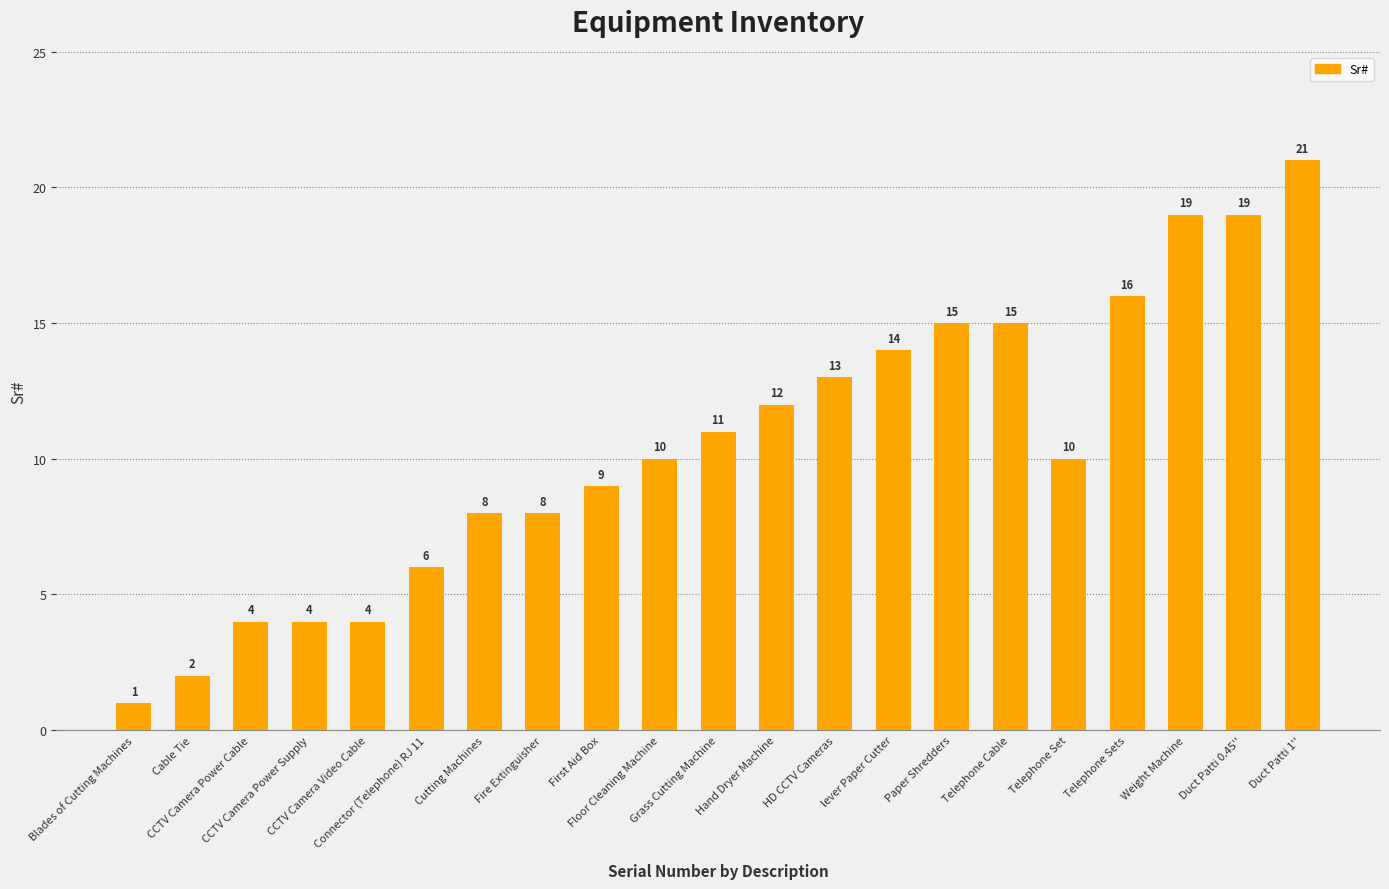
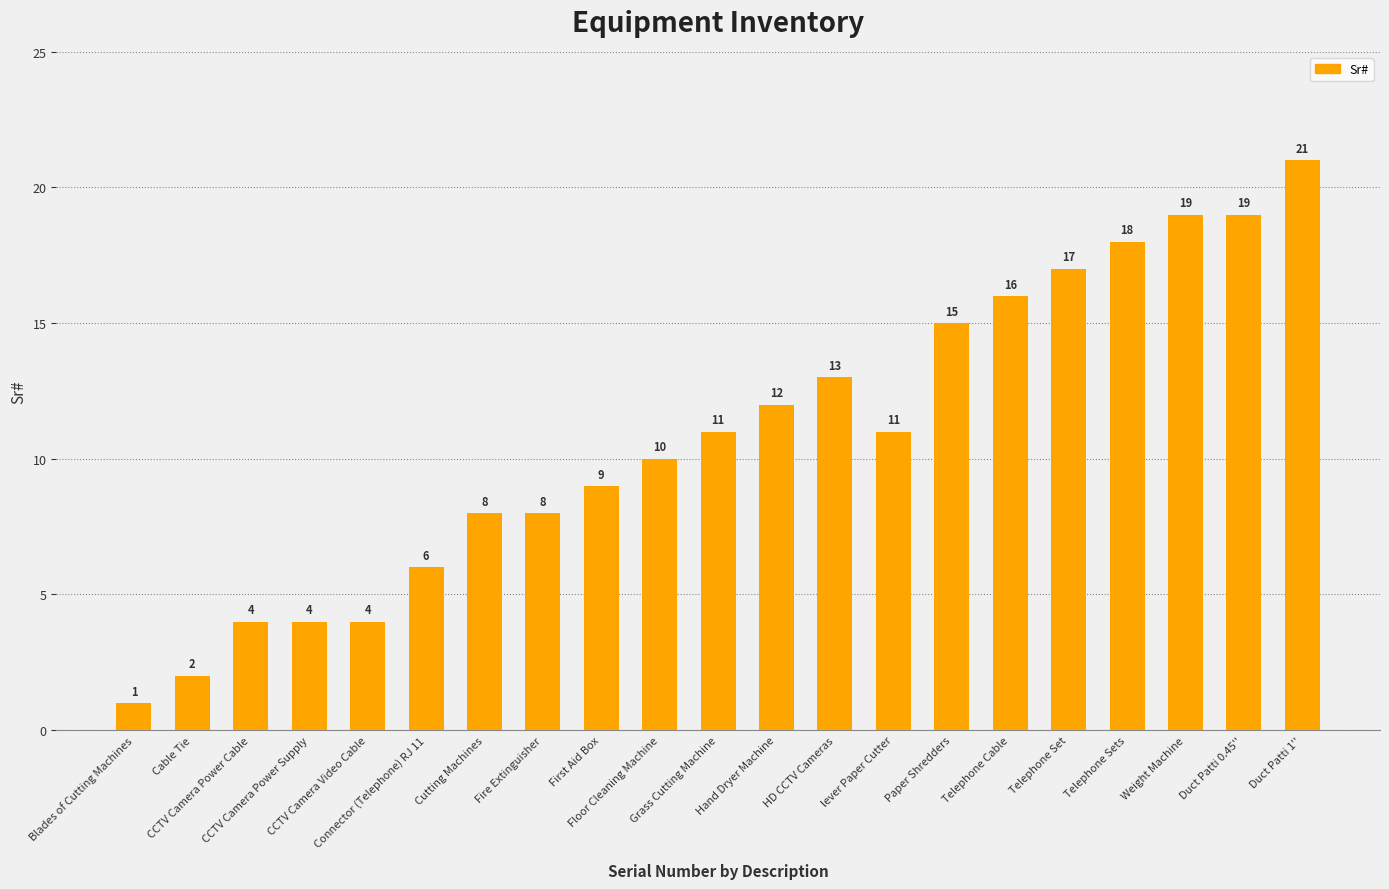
  {
    "Blades of Cutting Machines": 1,
    "Cable Tie": 2,
    "CCTV Camera Power Cable": 4,
    "CCTV Camera Power Supply": 4,
    "CCTV Camera Video Cable": 4,
    "Connector (Telephone) RJ 11": 6,
    "Cutting Machines": 8,
    "Fire Extinguisher": 8,
    "First Aid Box": 9,
    "Floor Cleaning Machine": 10,
    "Grass Cutting Machine": 11,
    "Hand Dryer Machine": 12,
    "HD CCTV Cameras": 13,
-   "lever Paper Cutter": 14,
+   "lever Paper Cutter": 11,
    "Paper Shredders": 15,
-   "Telephone Cable": 15,
-   "Telephone Set": 10,
-   "Telephone Sets": 16,
+   "Telephone Cable": 16,
+   "Telephone Set": 17,
+   "Telephone Sets": 18,
    "Weight Machine": 19,
    "Duct Patti 0.45''": 19,
    "Duct Patti 1''": 21
  }
